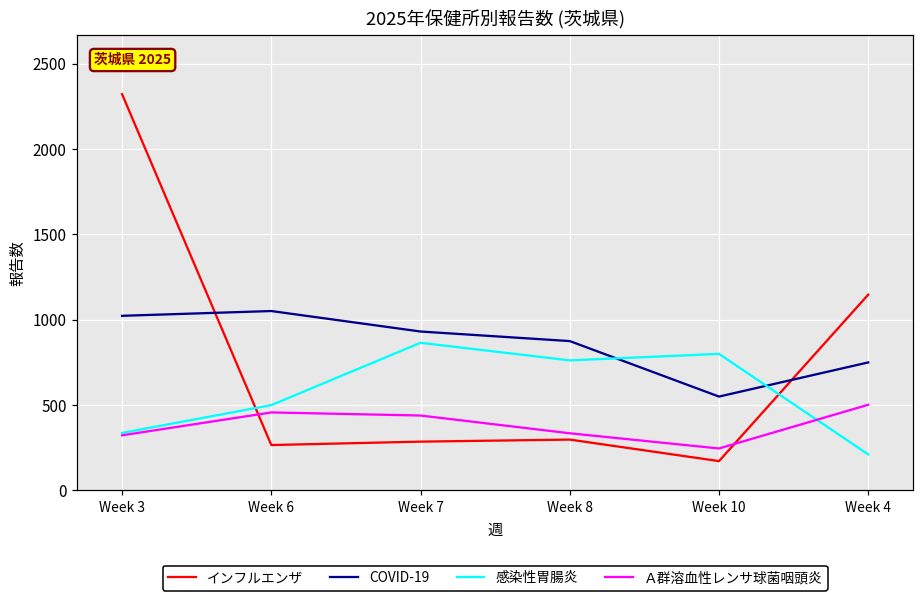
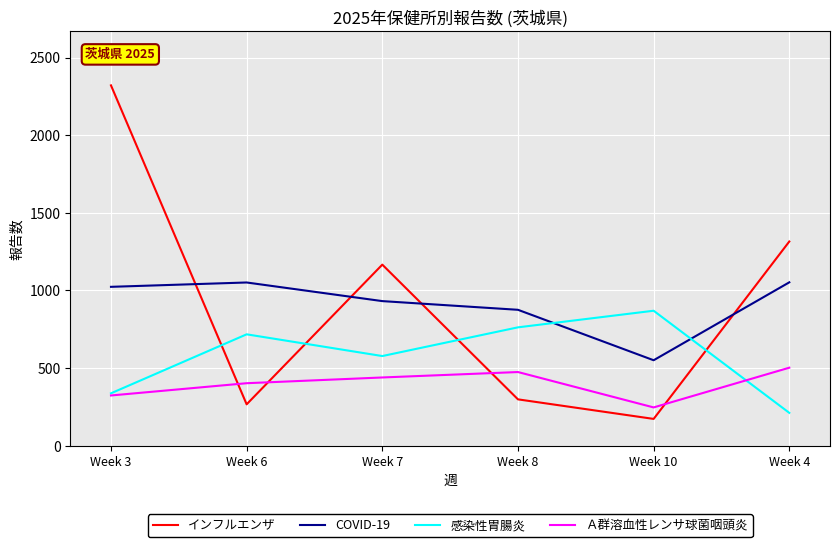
  {
    "インフルエンザ": {
      "Week 6": 270,
-     "Week 7": 290,
+     "Week 7": 1170,
      "Week 8": 300,
      "Week 10": 170,
-     "Week 4": 1150
+     "Week 4": 1320
    },
    "COVID-19": {
      "Week 3": 1020,
      "Week 6": 1050,
      "Week 7": 930,
      "Week 8": 880,
      "Week 10": 550,
-     "Week 4": 750
+     "Week 4": 1050
    },
    "感染性胃腸炎": {
-     "Week 6": 500,
-     "Week 7": 870,
+     "Week 6": 720,
+     "Week 7": 580,
      "Week 8": 760,
-     "Week 10": 800,
+     "Week 10": 870,
      "Week 4": 210
    },
    "Ａ群溶血性レンサ球菌咽頭炎": {
-     "Week 6": 460,
+     "Week 6": 400,
      "Week 7": 440,
-     "Week 8": 340,
+     "Week 8": 470,
      "Week 10": 250,
      "Week 4": 500
    }
  }
